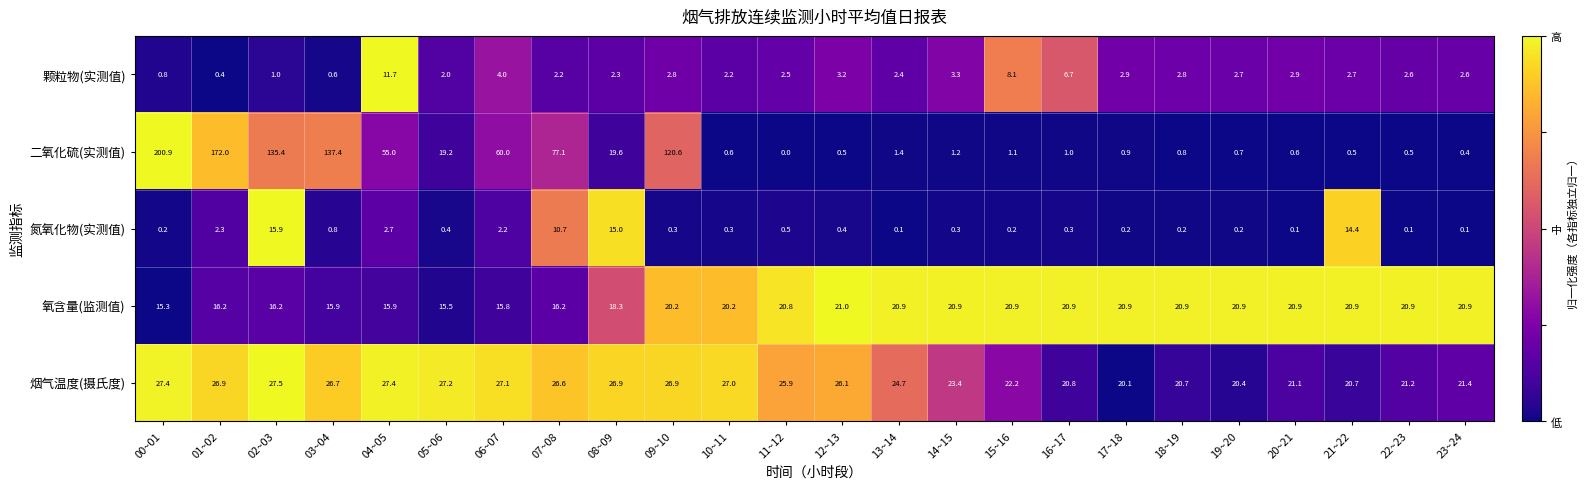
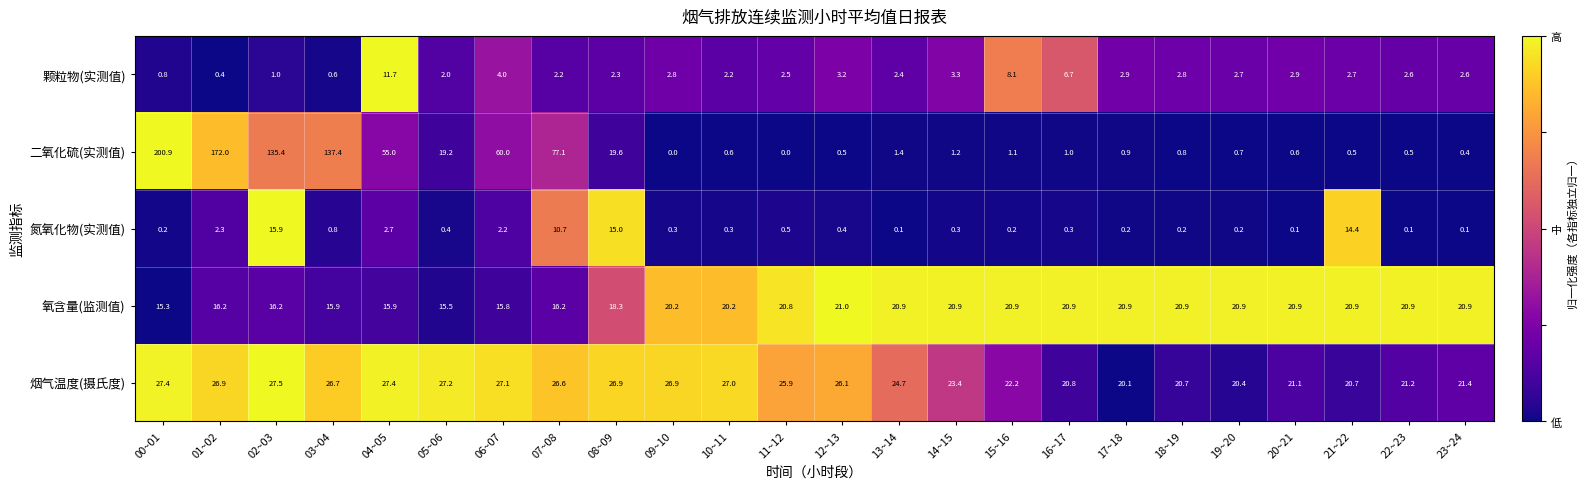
  {
    "颗粒物(实测值)": {
      "00~01": 0.8,
      "01~02": 0.4,
      "02~03": 1.0,
      "03~04": 0.6,
      "04~05": 11.7,
      "05~06": 2.0,
      "06~07": 4.0,
      "07~08": 2.2,
      "08~09": 2.3,
      "09~10": 2.8,
      "10~11": 2.2,
      "11~12": 2.5,
      "12~13": 3.2,
      "13~14": 2.4,
      "14~15": 3.3,
      "15~16": 8.1,
      "16~17": 6.7,
      "17~18": 2.9,
      "18~19": 2.8,
      "19~20": 2.7,
      "20~21": 2.9,
      "21~22": 2.7,
      "22~23": 2.6,
      "23~24": 2.6
    },
    "二氧化硫(实测值)": {
      "00~01": 200.9,
      "01~02": 172.0,
      "02~03": 135.4,
      "03~04": 137.4,
      "04~05": 55.0,
      "05~06": 19.2,
      "06~07": 60.0,
      "07~08": 77.1,
      "08~09": 19.6,
-     "09~10": 120.6,
+     "09~10": 0.0,
      "10~11": 0.6,
      "11~12": 0.0,
      "12~13": 0.5,
      "13~14": 1.4,
      "14~15": 1.2,
      "15~16": 1.1,
      "16~17": 1.0,
      "17~18": 0.9,
      "18~19": 0.8,
      "19~20": 0.7,
      "20~21": 0.6,
      "21~22": 0.5,
      "22~23": 0.5,
      "23~24": 0.4
    },
    "氮氧化物(实测值)": {
      "00~01": 0.2,
      "01~02": 2.3,
      "02~03": 15.9,
      "03~04": 0.8,
      "04~05": 2.7,
      "05~06": 0.4,
      "06~07": 2.2,
      "07~08": 10.7,
      "08~09": 15.0,
      "09~10": 0.3,
      "10~11": 0.3,
      "11~12": 0.5,
      "12~13": 0.4,
      "13~14": 0.1,
      "14~15": 0.3,
      "15~16": 0.2,
      "16~17": 0.3,
      "17~18": 0.2,
      "18~19": 0.2,
      "19~20": 0.2,
      "20~21": 0.1,
      "21~22": 14.4,
      "22~23": 0.1,
      "23~24": 0.1
    },
    "氧含量(监测值)": {
      "00~01": 15.3,
      "01~02": 16.2,
      "02~03": 16.2,
      "03~04": 15.9,
      "04~05": 15.9,
      "05~06": 15.5,
      "06~07": 15.8,
      "07~08": 16.2,
      "08~09": 18.3,
      "09~10": 20.2,
      "10~11": 20.2,
      "11~12": 20.8,
      "12~13": 21.0,
      "13~14": 20.9,
      "14~15": 20.9,
      "15~16": 20.9,
      "16~17": 20.9,
      "17~18": 20.9,
      "18~19": 20.9,
      "19~20": 20.9,
      "20~21": 20.9,
      "21~22": 20.9,
      "22~23": 20.9,
      "23~24": 20.9
    },
    "烟气温度(摄氏度)": {
      "00~01": 27.4,
      "01~02": 26.9,
      "02~03": 27.5,
      "03~04": 26.7,
      "04~05": 27.4,
      "05~06": 27.2,
      "06~07": 27.1,
      "07~08": 26.6,
      "08~09": 26.9,
      "09~10": 26.9,
      "10~11": 27.0,
      "11~12": 25.9,
      "12~13": 26.1,
      "13~14": 24.7,
      "14~15": 23.4,
      "15~16": 22.2,
      "16~17": 20.8,
      "17~18": 20.1,
      "18~19": 20.7,
      "19~20": 20.4,
      "20~21": 21.1,
      "21~22": 20.7,
      "22~23": 21.2,
      "23~24": 21.4
    }
  }
